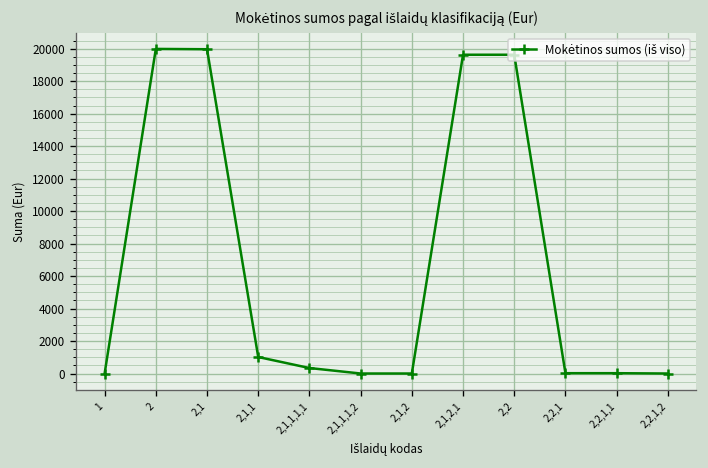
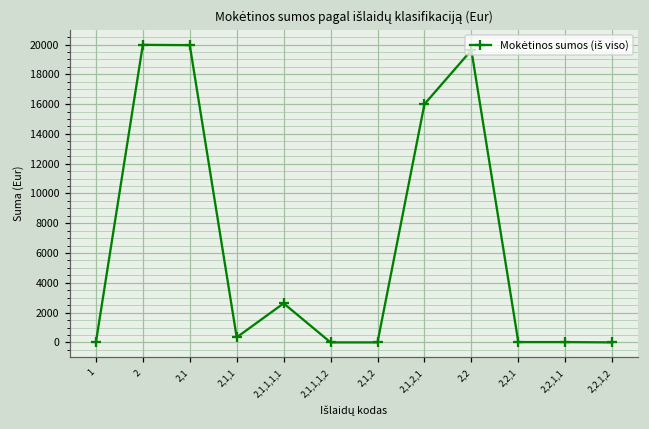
  {
    "1": 0,
    "2": 20000,
    "2,1": 20000,
-   "2,1,1": 1000,
-   "2,1,1,1,1": 300,
+   "2,1,1": 300,
+   "2,1,1,1,1": 2600,
    "2,1,1,1,2": 0,
    "2,1,2": 0,
-   "2,1,2,1": 19600,
+   "2,1,2,1": 16000,
    "2,2,1": 0,
    "2,2,1,1": 0,
    "2,2,1,2": 0
  }
